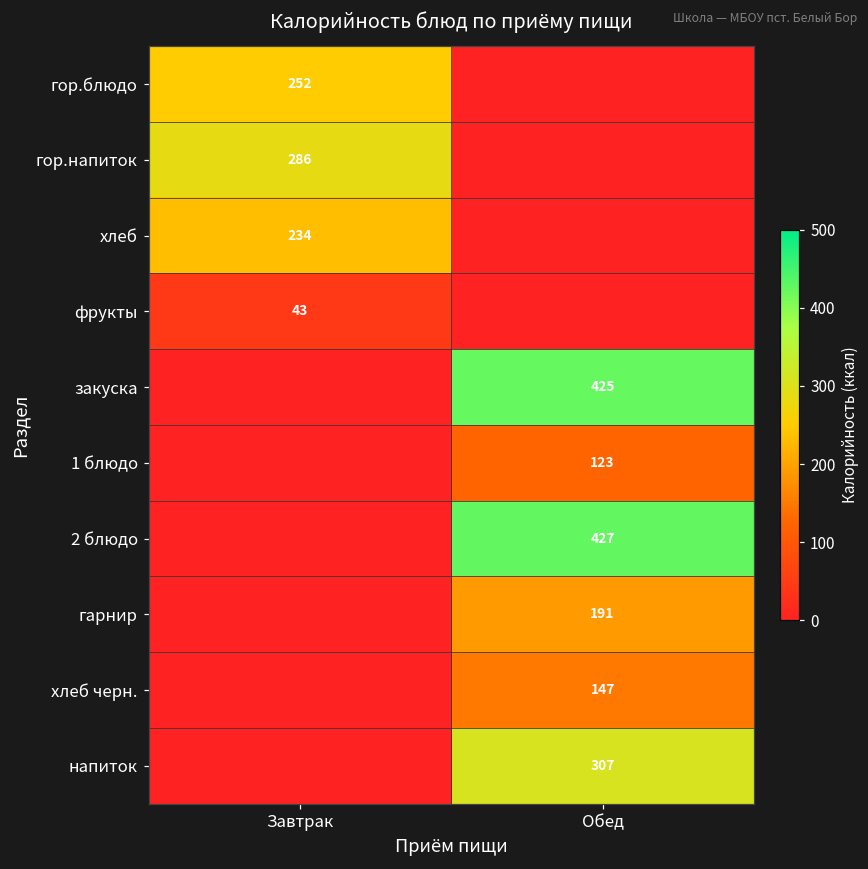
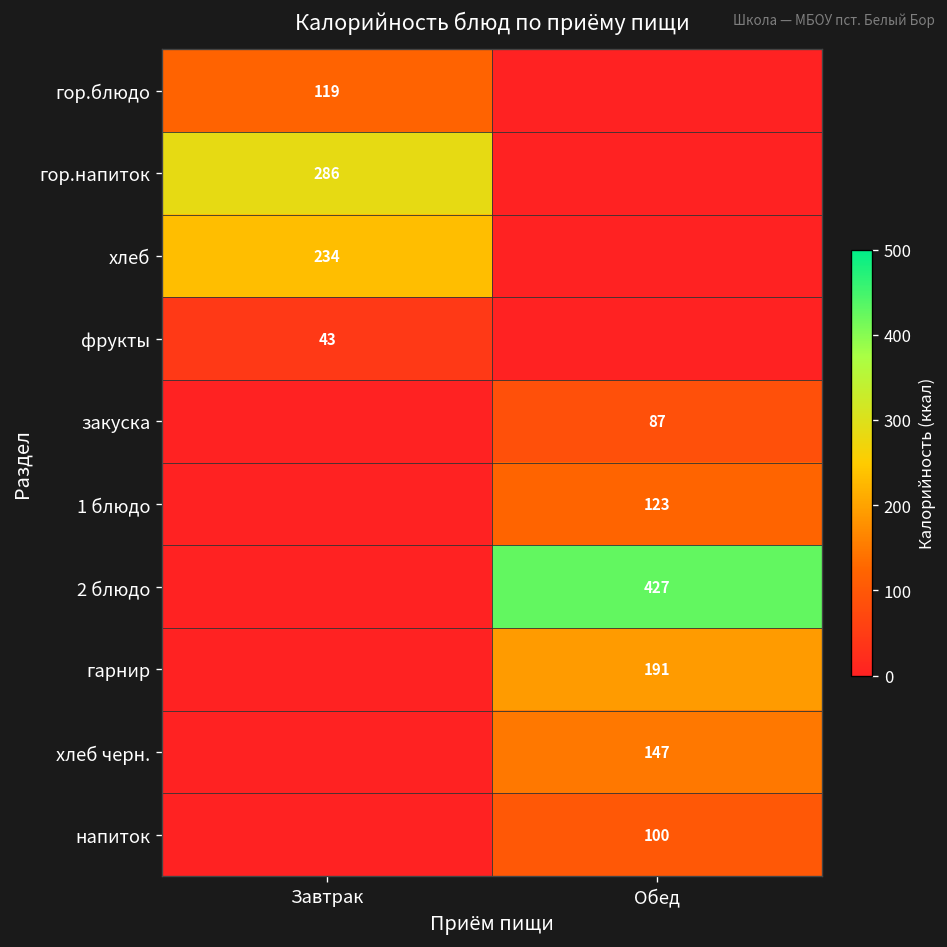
  {
    "гор.блюдо": {
-     "Завтрак": 252
+     "Завтрак": 119
    },
    "гор.напиток": {
      "Завтрак": 286
    },
    "хлеб": {
      "Завтрак": 234
    },
    "фрукты": {
      "Завтрак": 43
    },
    "закуска": {
-     "Обед": 425
+     "Обед": 87
    },
    "1 блюдо": {
      "Обед": 123
    },
    "2 блюдо": {
      "Обед": 427
    },
    "гарнир": {
      "Обед": 191
    },
    "хлеб черн.": {
      "Обед": 147
    },
    "напиток": {
-     "Обед": 307
+     "Обед": 100
    }
  }
